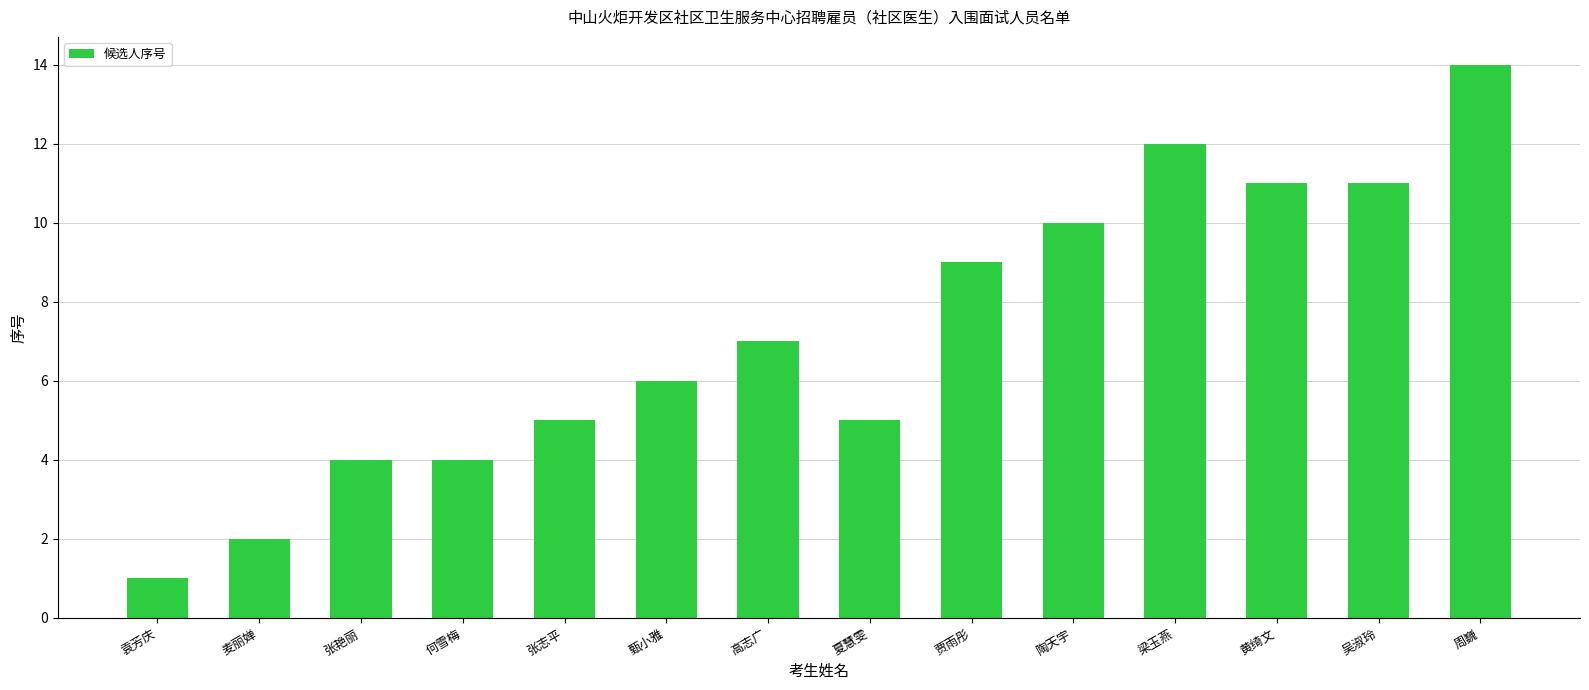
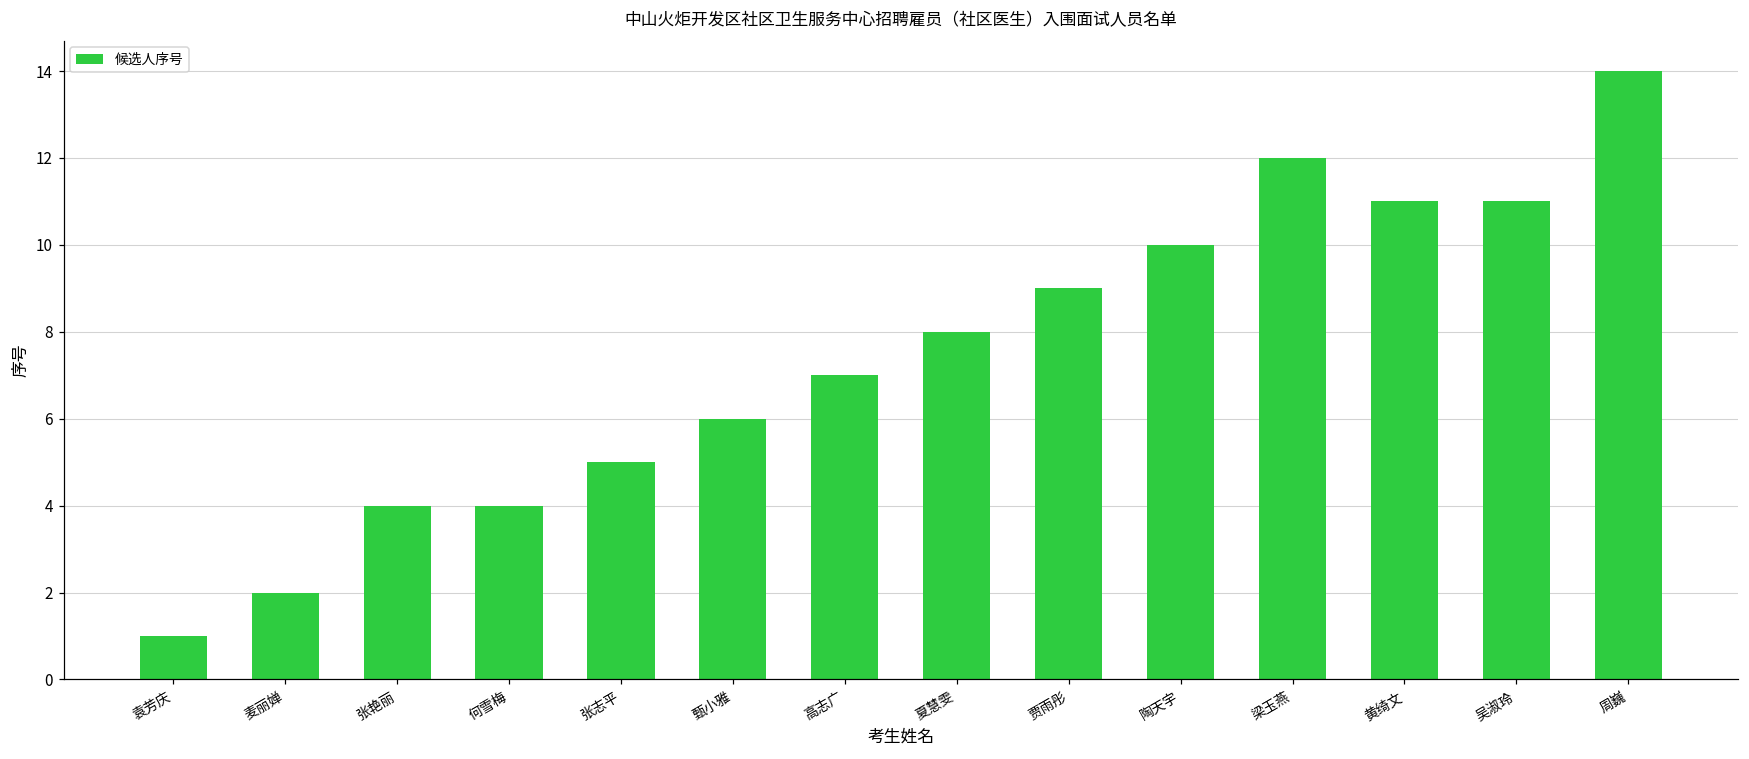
  {
    "袁芳庆": 1,
    "麦丽婵": 2,
    "张艳丽": 4,
    "何雪梅": 4,
    "张志平": 5,
    "甄小雅": 6,
    "高志广": 7,
-   "夏慧雯": 5,
+   "夏慧雯": 8,
    "贾雨彤": 9,
    "陶天宇": 10,
    "梁玉燕": 12,
    "黄绮文": 11,
    "吴淑玲": 11,
    "周巍": 14
  }
